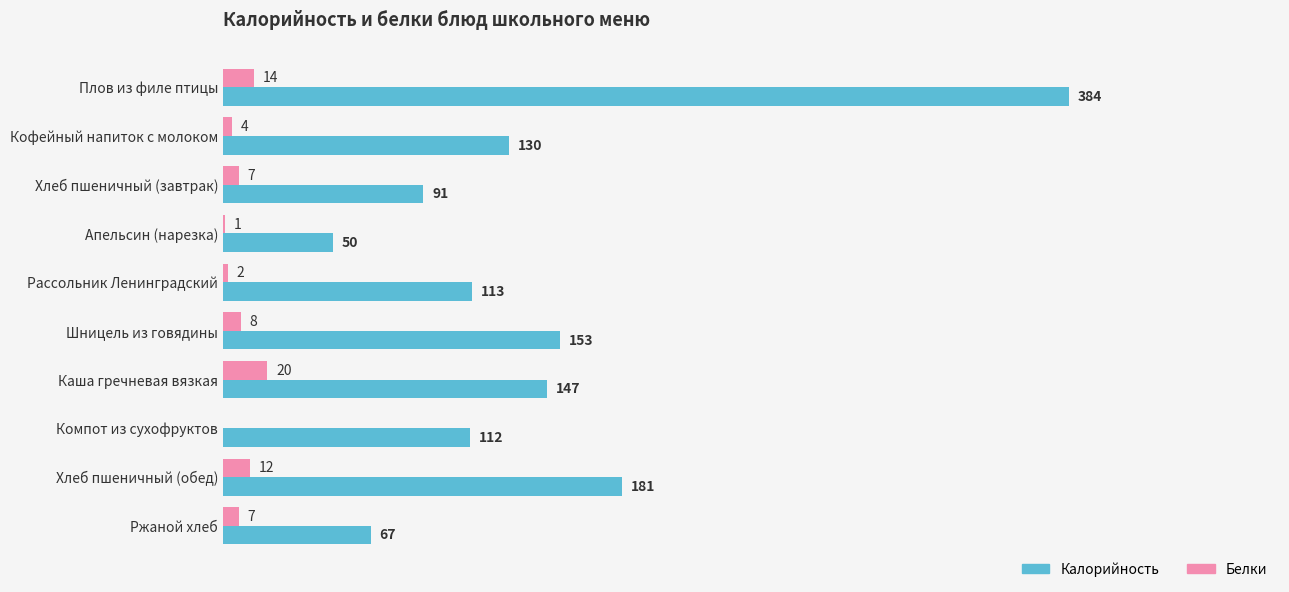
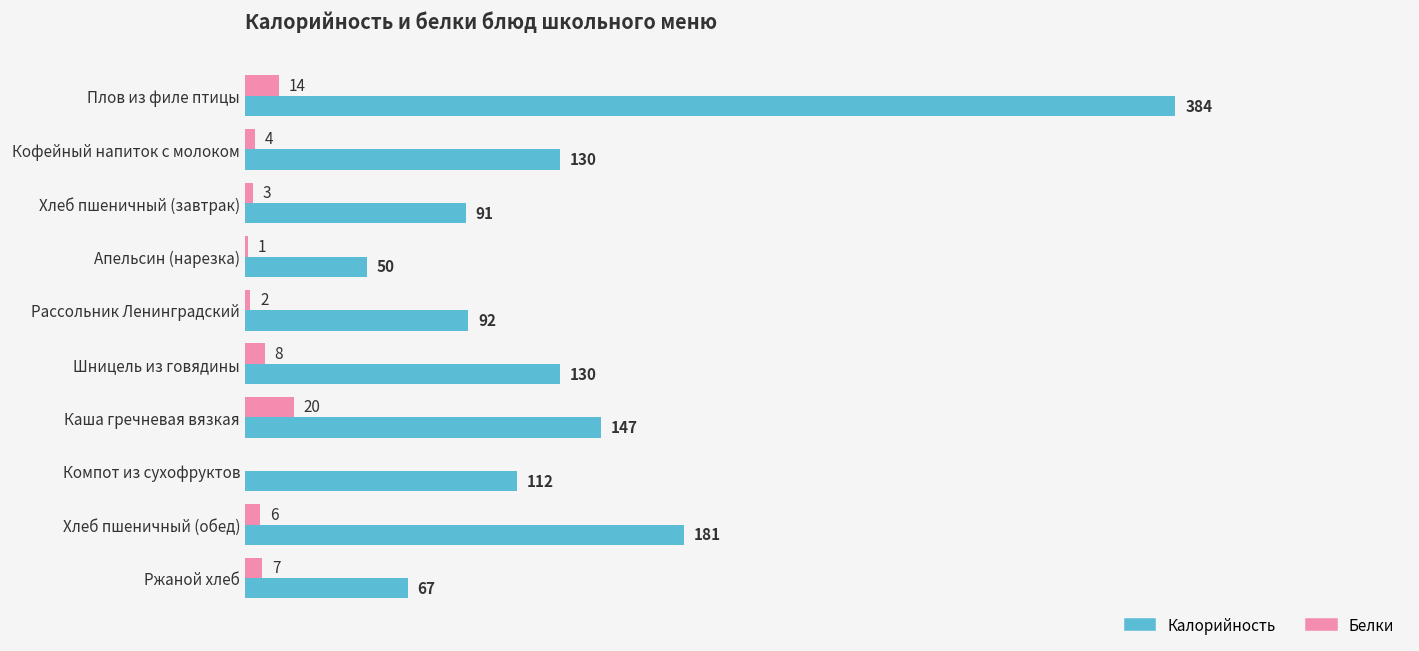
  {
    "Калорийность": {
      "Плов из филе птицы": 384,
      "Кофейный напиток с молоком": 130,
      "Хлеб пшеничный (завтрак)": 91,
      "Апельсин (нарезка)": 50,
-     "Рассольник Ленинградский": 113,
-     "Шницель из говядины": 153,
+     "Рассольник Ленинградский": 92,
+     "Шницель из говядины": 130,
      "Каша гречневая вязкая": 147,
      "Компот из сухофруктов": 112,
      "Хлеб пшеничный (обед)": 181,
      "Ржаной хлеб": 67
    },
    "Белки": {
      "Плов из филе птицы": 14,
      "Кофейный напиток с молоком": 4,
-     "Хлеб пшеничный (завтрак)": 7,
+     "Хлеб пшеничный (завтрак)": 3,
      "Апельсин (нарезка)": 1,
      "Рассольник Ленинградский": 2,
      "Шницель из говядины": 8,
      "Каша гречневая вязкая": 20,
-     "Хлеб пшеничный (обед)": 12,
+     "Хлеб пшеничный (обед)": 6,
      "Ржаной хлеб": 7
    }
  }
